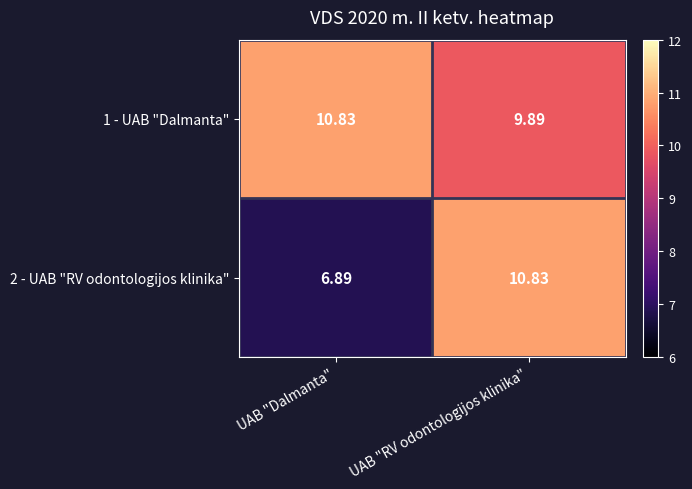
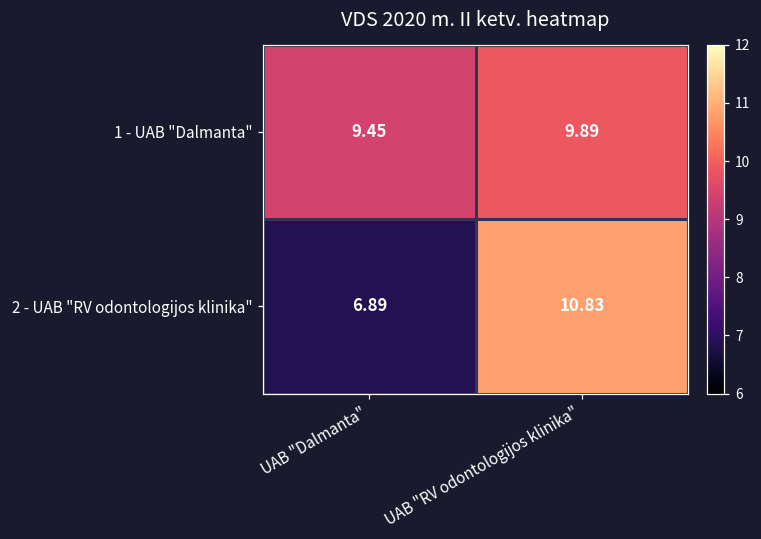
  {
    "1 - UAB \"Dalmanta\"": {
-     "UAB \"Dalmanta\"": 10.83,
+     "UAB \"Dalmanta\"": 9.45,
      "UAB \"RV odontologijos klinika\"": 9.89
    },
    "2 - UAB \"RV odontologijos klinika\"": {
      "UAB \"Dalmanta\"": 6.89,
      "UAB \"RV odontologijos klinika\"": 10.83
    }
  }
